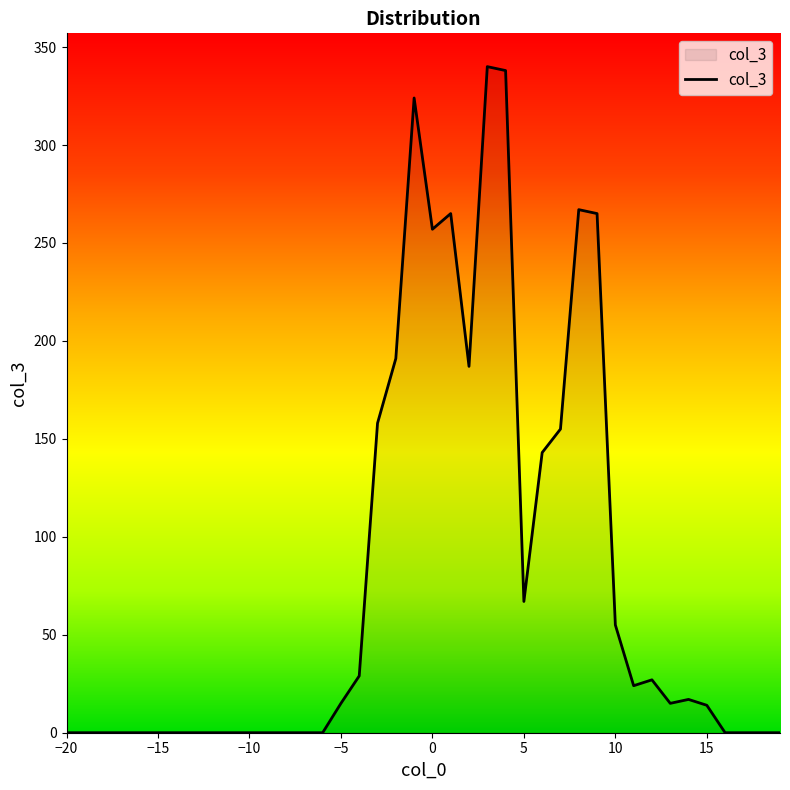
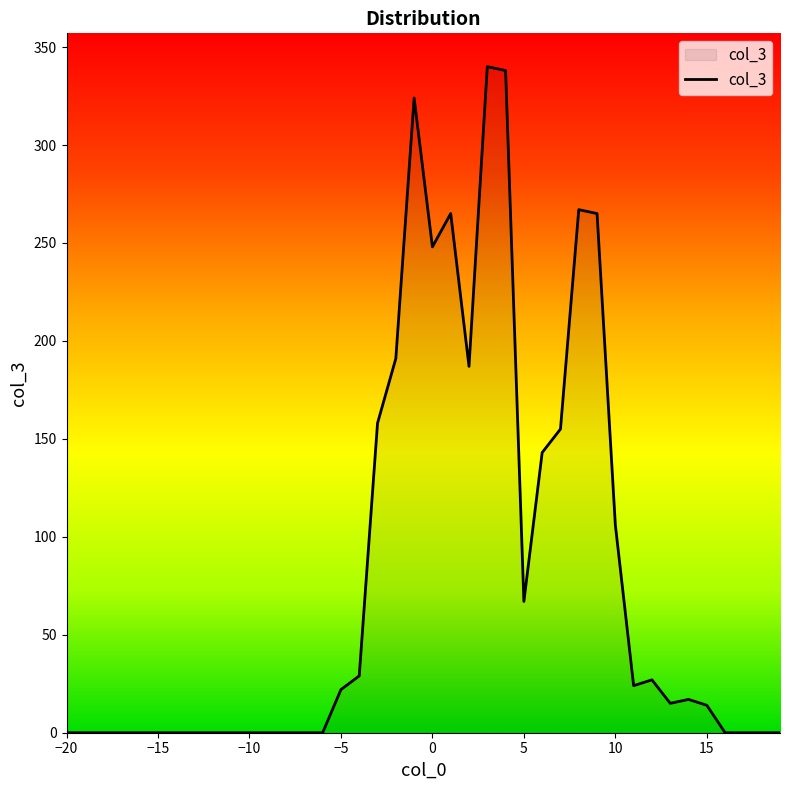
  {
    "−20": 0,
    "−15": 0,
    "−10": 0,
-   "−5": 15,
-   "0": 257,
+   "−5": 22,
+   "0": 248,
    "5": 67,
-   "10": 55,
+   "10": 106,
    "15": 14
  }
